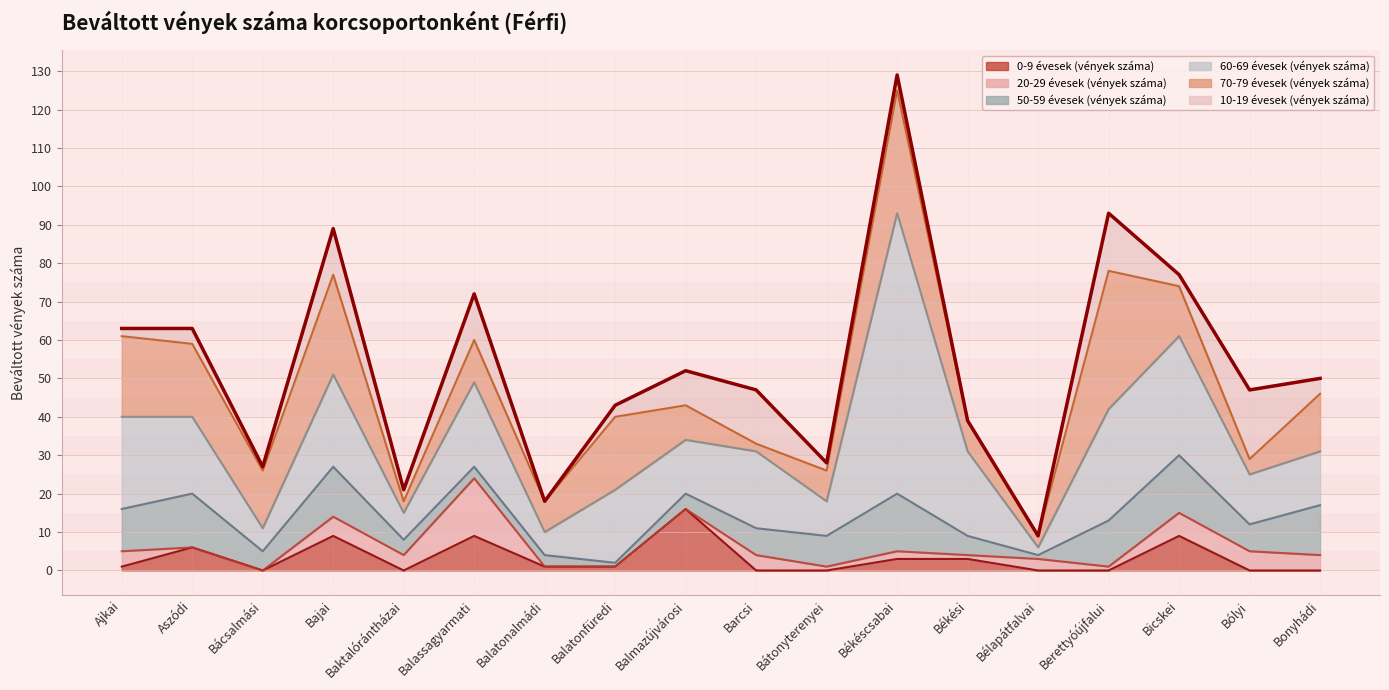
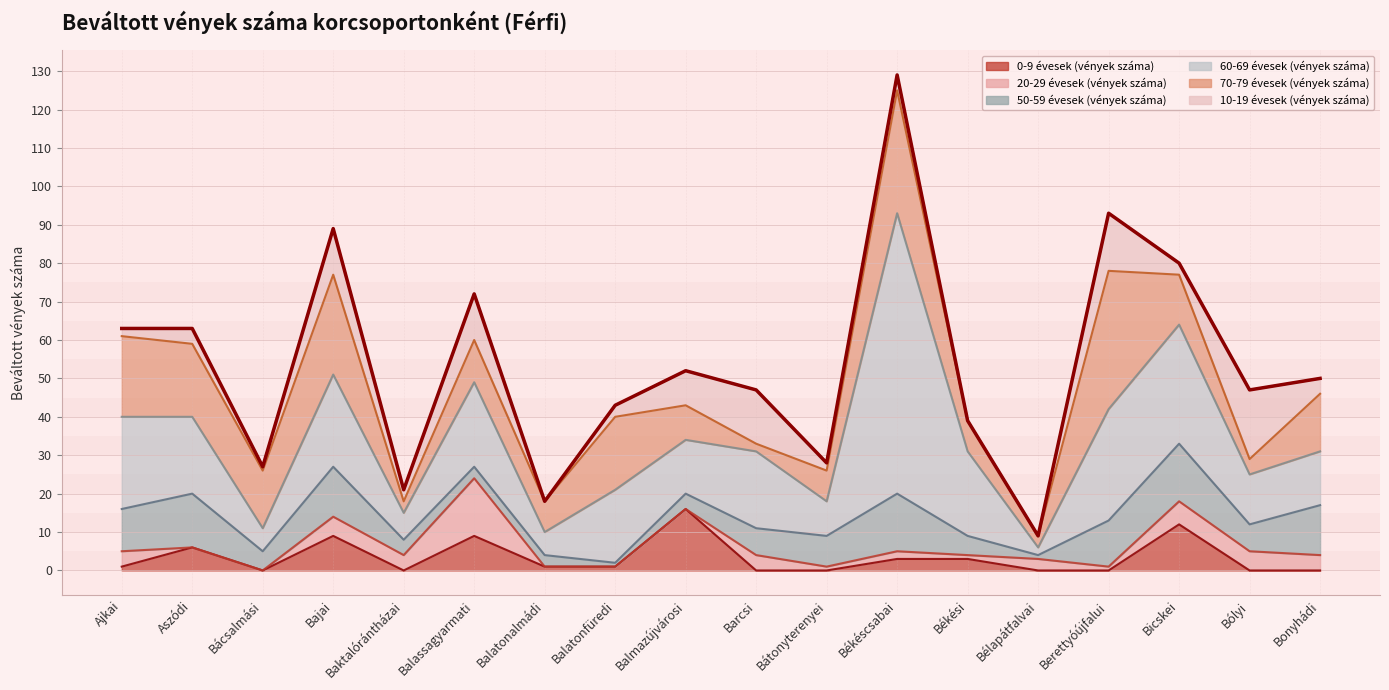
  {
    "0-9 évesek (vények száma)": {
      "Ajkai": 1,
      "Bajai": 9,
      "Baktalórántházai": 0,
      "Balassagyarmati": 9,
      "Barcsi": 0,
      "Bátonyterenyei": 0,
      "Békéscsabai": 3,
      "Békési": 3,
      "Bélapátfalvai": 0,
      "Berettyóújfalui": 0,
-     "Bicskei": 9,
+     "Bicskei": 12,
      "Bólyi": 0,
      "Bonyhádi": 0
    }
  }
